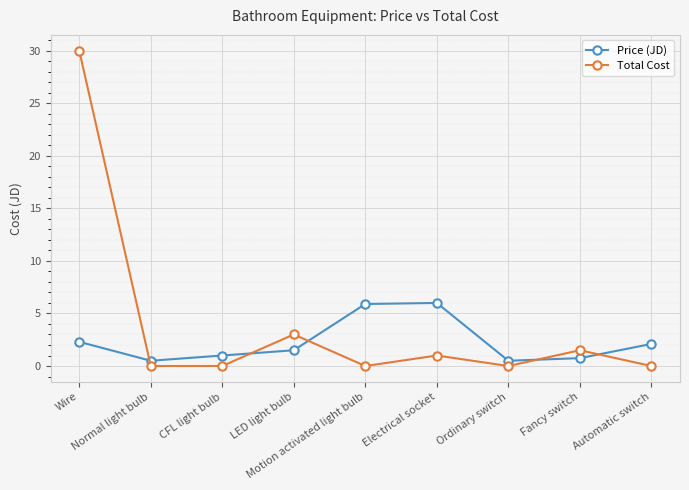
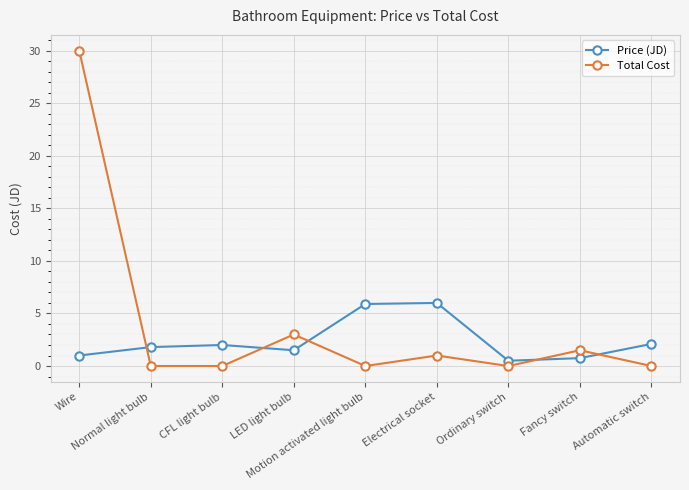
  {
    "Price (JD)": {
-     "Wire": 2.3,
-     "Normal light bulb": 0.5,
-     "CFL light bulb": 1,
+     "Wire": 1.0,
+     "Normal light bulb": 1.8,
+     "CFL light bulb": 2,
      "LED light bulb": 1.5,
      "Motion activated light bulb": 5.9,
      "Electrical socket": 6.0,
      "Ordinary switch": 0.5,
      "Fancy switch": 0.8,
      "Automatic switch": 2.1
    },
    "Total Cost": {
      "Wire": 30.0,
      "Normal light bulb": 0.0,
      "CFL light bulb": 0.0,
      "LED light bulb": 3.0,
      "Motion activated light bulb": 0.0,
      "Electrical socket": 1.0,
      "Ordinary switch": 0.0,
      "Fancy switch": 1.5,
      "Automatic switch": 0.0
    }
  }
